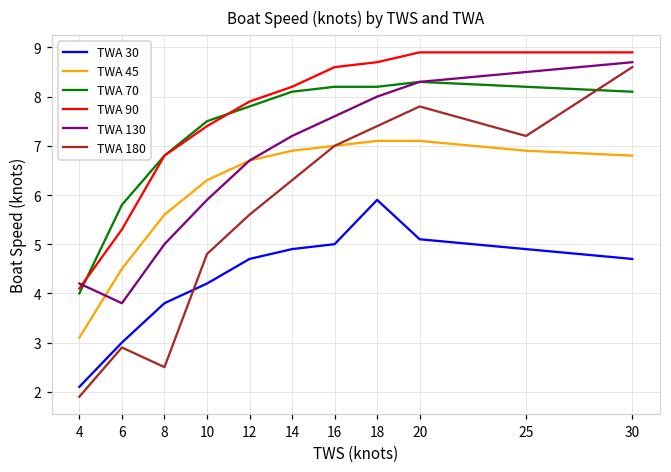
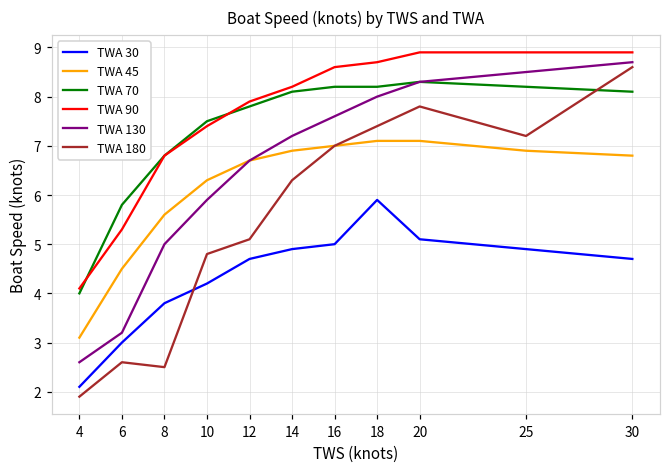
  {
    "TWA 30": {
      "4": 2.1,
      "6": 3.0,
      "8": 3.8,
      "10": 4.2,
      "12": 4.7,
      "14": 4.9,
      "16": 5.0,
      "18": 5.9,
      "20": 5.1,
      "25": 4.9,
      "30": 4.7
    },
    "TWA 45": {
      "4": 3.1,
      "6": 4.5,
      "8": 5.6,
      "10": 6.3,
      "14": 6.9,
      "18": 7.1,
      "20": 7.1,
      "25": 6.9,
      "30": 6.8
    },
    "TWA 70": {
      "4": 4.0,
      "6": 5.8,
      "10": 7.5,
      "12": 7.8,
      "14": 8.1,
      "16": 8.2,
      "18": 8.2,
      "25": 8.2,
      "30": 8.1
    },
    "TWA 90": {
      "4": 4.1,
      "6": 5.3,
      "10": 7.4,
      "12": 7.9,
      "14": 8.2,
      "16": 8.6,
      "18": 8.7,
      "20": 8.9,
      "25": 8.9,
      "30": 8.9
    },
    "TWA 130": {
-     "4": 4.2,
-     "6": 3.8,
+     "4": 2.6,
+     "6": 3.2,
      "8": 5.0,
      "10": 5.9,
      "14": 7.2,
      "16": 7.6,
      "18": 8.0,
      "25": 8.5,
      "30": 8.7
    },
    "TWA 180": {
      "4": 1.9,
-     "6": 2.9,
+     "6": 2.6,
      "8": 2.5,
      "10": 4.8,
-     "12": 5.6,
+     "12": 5.1,
      "14": 6.3,
      "18": 7.4,
      "20": 7.8,
      "25": 7.2,
      "30": 8.6
    }
  }
